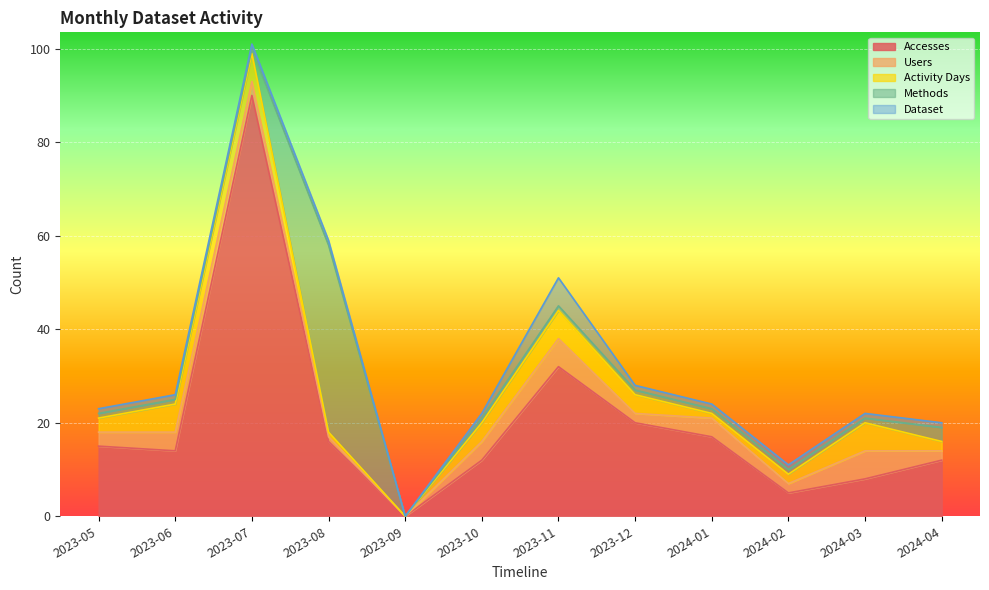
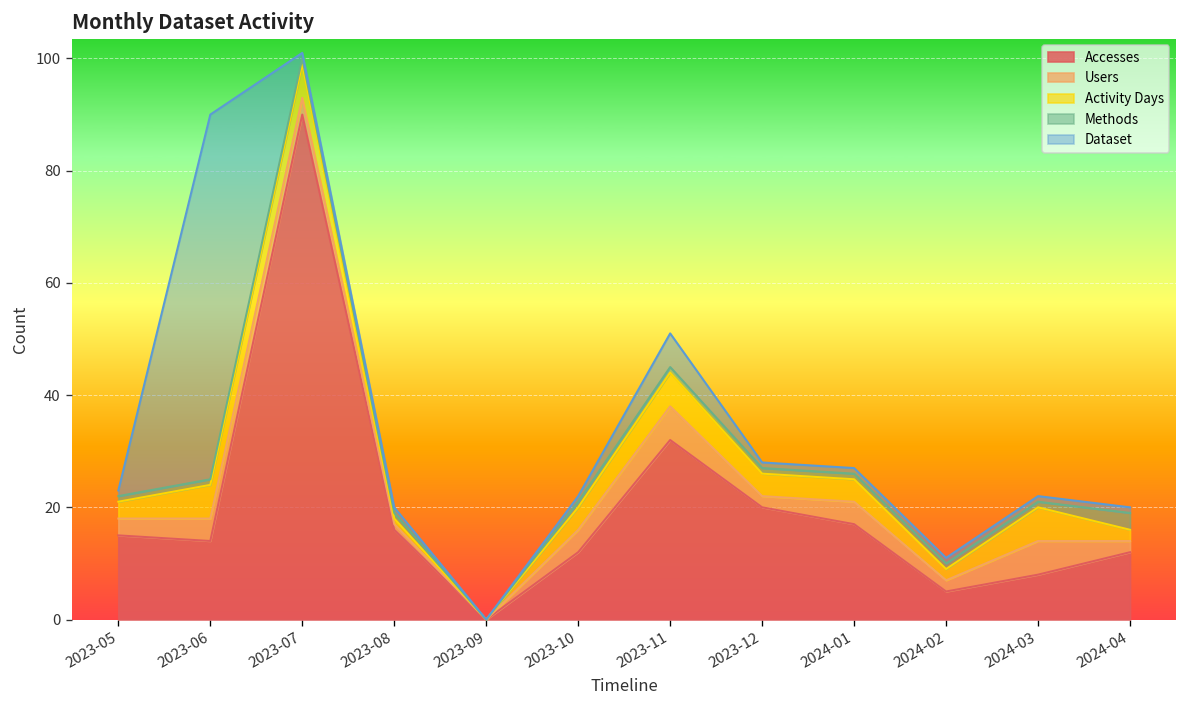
  {
    "Accesses": {
      "2023-05": 15,
      "2023-06": 14,
      "2023-07": 90,
      "2023-08": 16,
      "2023-10": 12,
      "2023-11": 32,
      "2023-12": 20,
      "2024-01": 17,
      "2024-02": 5,
      "2024-03": 8,
      "2024-04": 12
    },
    "Users": {
      "2023-05": 3,
      "2023-06": 4,
      "2023-07": 3,
      "2023-08": 1,
      "2023-10": 4,
      "2023-11": 6,
      "2023-12": 2,
      "2024-01": 4,
      "2024-02": 2,
      "2024-03": 6,
      "2024-04": 2
    },
    "Activity Days": {
      "2023-05": 3,
      "2023-06": 6,
      "2023-07": 6,
      "2023-08": 1,
      "2023-10": 4,
      "2023-11": 6,
      "2023-12": 4,
-     "2024-01": 1,
+     "2024-01": 4,
      "2024-02": 2,
      "2024-03": 6,
      "2024-04": 2
    },
    "Methods": {
      "2023-05": 1,
      "2023-06": 1,
      "2023-07": 1,
-     "2023-08": 40,
+     "2023-08": 1,
      "2023-10": 1,
      "2023-11": 1,
      "2023-12": 1,
      "2024-01": 1,
      "2024-02": 1,
      "2024-03": 1,
      "2024-04": 3
    },
    "Dataset": {
      "2023-05": 1,
-     "2023-06": 1,
+     "2023-06": 65,
      "2023-07": 1,
      "2023-08": 1,
      "2023-10": 1,
      "2023-11": 6,
      "2023-12": 1,
      "2024-01": 1,
      "2024-02": 1,
      "2024-03": 1,
      "2024-04": 1
    }
  }
